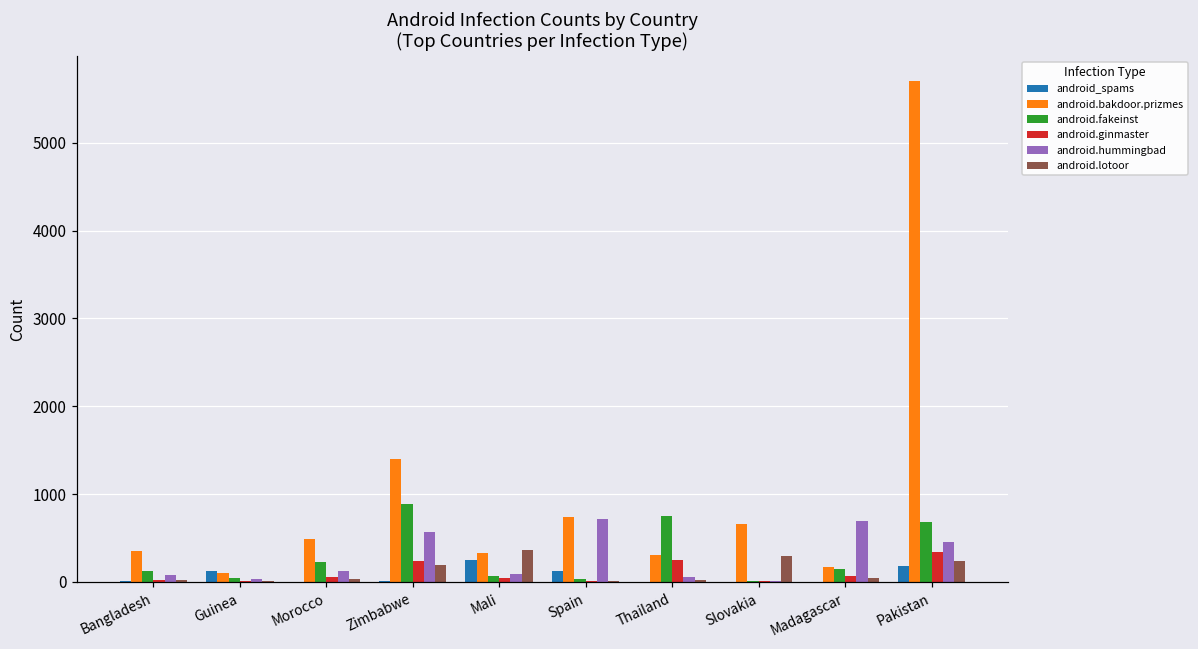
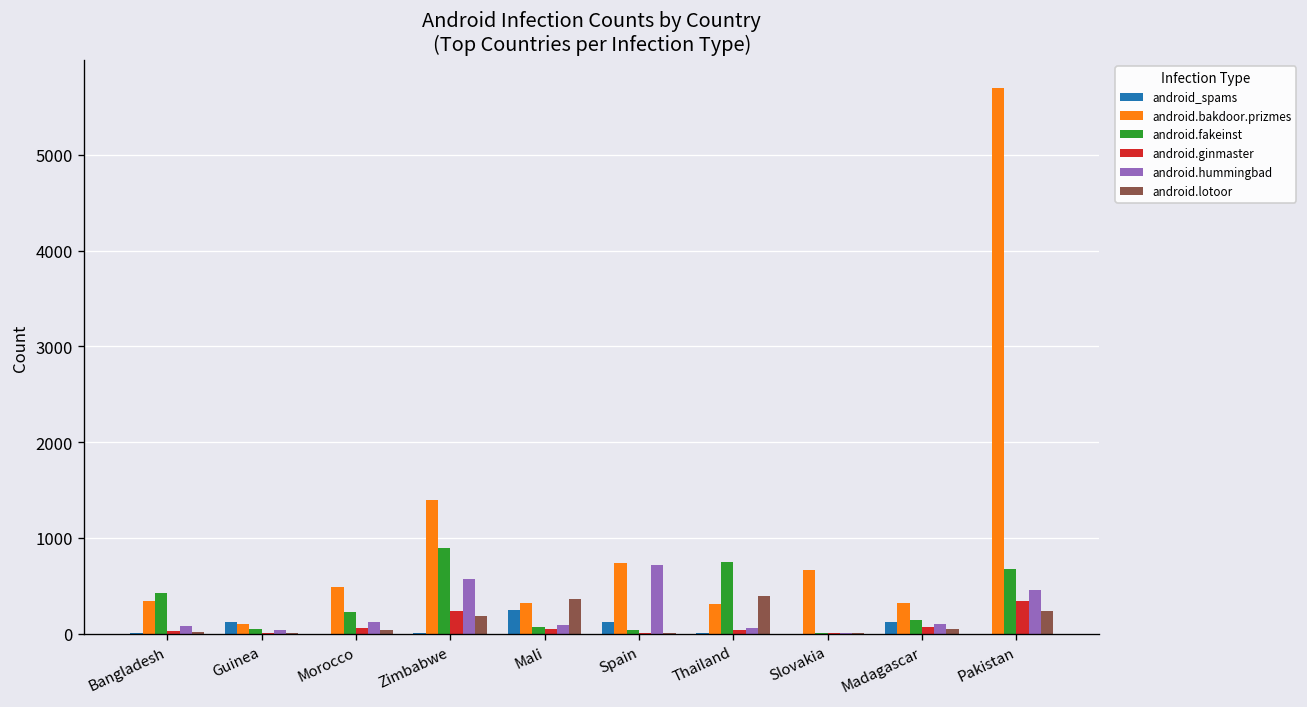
  {
    "android_spams": {
      "Guinea": 100,
      "Mali": 300,
      "Spain": 100,
-     "Madagascar": 0,
-     "Pakistan": 200
+     "Madagascar": 100,
+     "Pakistan": 0
    },
    "android.bakdoor.prizmes": {
      "Bangladesh": 300,
      "Guinea": 100,
      "Morocco": 500,
      "Zimbabwe": 1400,
      "Mali": 300,
      "Spain": 700,
      "Thailand": 300,
      "Slovakia": 700,
-     "Madagascar": 200,
+     "Madagascar": 300,
      "Pakistan": 5700
    },
    "android.fakeinst": {
-     "Bangladesh": 100,
+     "Bangladesh": 400,
      "Guinea": 0,
      "Morocco": 200,
      "Zimbabwe": 900,
      "Mali": 100,
      "Spain": 0,
      "Thailand": 700,
      "Madagascar": 100,
      "Pakistan": 700
    },
    "android.ginmaster": {
      "Morocco": 100,
      "Zimbabwe": 200,
      "Mali": 0,
-     "Thailand": 200,
+     "Thailand": 0,
      "Madagascar": 100,
      "Pakistan": 300
    },
    "android.hummingbad": {
      "Bangladesh": 100,
      "Guinea": 0,
      "Morocco": 100,
      "Zimbabwe": 600,
      "Mali": 100,
      "Spain": 700,
      "Thailand": 100,
-     "Madagascar": 700,
+     "Madagascar": 100,
      "Pakistan": 500
    },
    "android.lotoor": {
      "Morocco": 0,
      "Zimbabwe": 200,
      "Mali": 400,
-     "Thailand": 0,
-     "Slovakia": 300,
+     "Thailand": 400,
+     "Slovakia": 0,
      "Madagascar": 0,
      "Pakistan": 200
    }
  }
